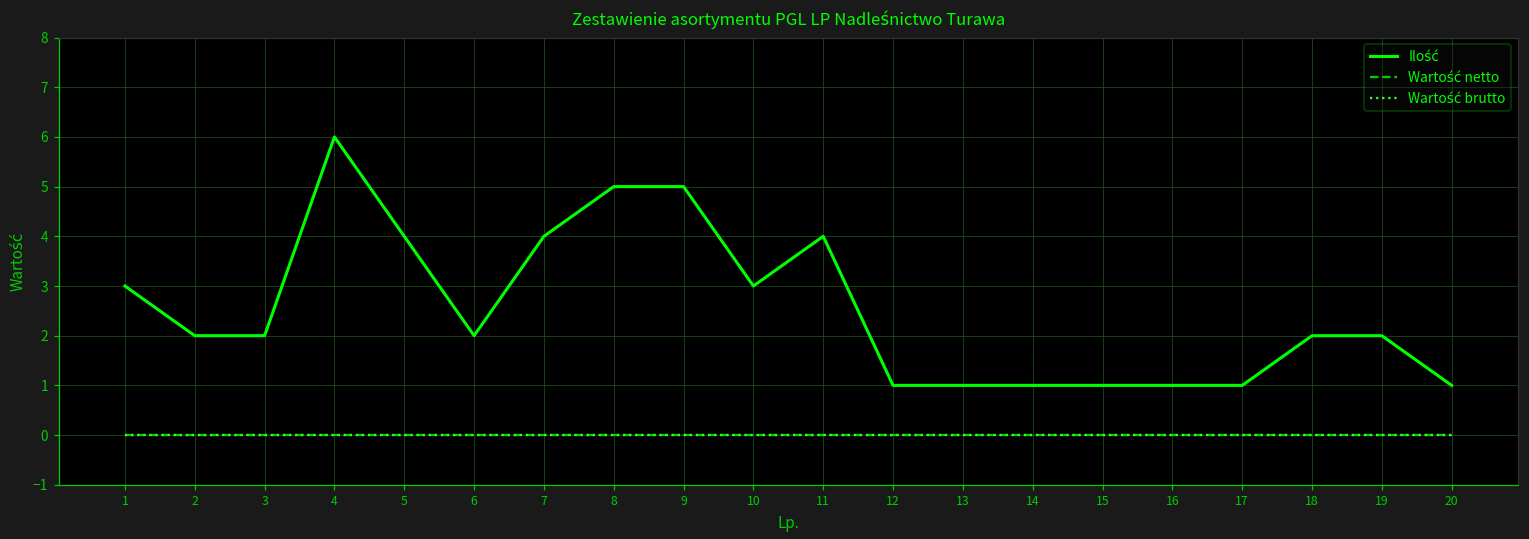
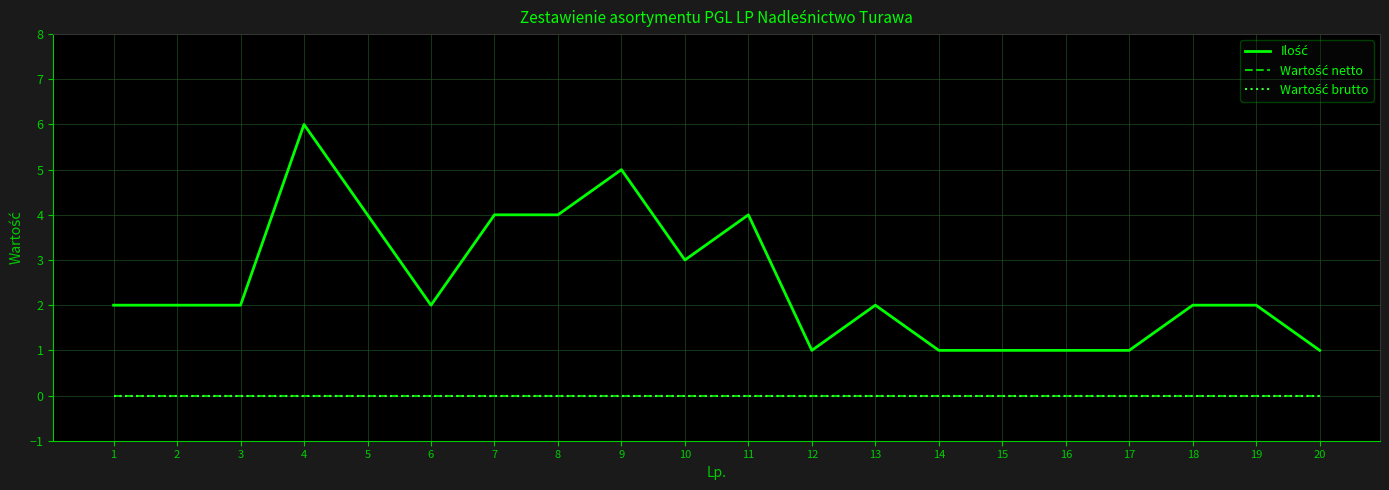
  {
    "Ilość": {
-     "1": 3,
+     "1": 2,
      "2": 2,
      "3": 2,
      "4": 6,
      "5": 4,
      "6": 2,
      "7": 4,
-     "8": 5,
+     "8": 4,
      "9": 5,
      "10": 3,
      "11": 4,
      "12": 1,
-     "13": 1,
+     "13": 2,
      "14": 1,
      "15": 1,
      "16": 1,
      "17": 1,
      "18": 2,
      "19": 2,
      "20": 1
    },
    "Wartość brutto": {
      "1": 0,
      "2": 0,
      "3": 0,
      "4": 0,
      "5": 0,
      "6": 0,
      "7": 0,
      "8": 0,
      "9": 0,
      "10": 0,
      "11": 0,
      "12": 0,
      "13": 0,
      "14": 0,
      "15": 0,
      "16": 0,
      "17": 0,
      "18": 0,
      "19": 0,
      "20": 0
    }
  }
